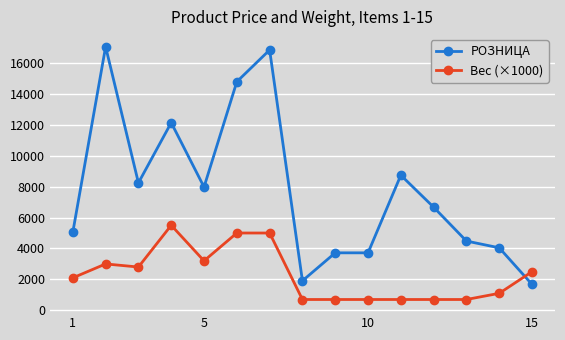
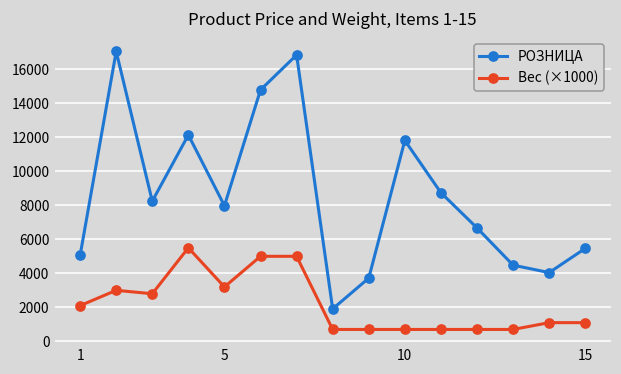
  {
    "РОЗНИЦА": {
      "1": 5100,
      "5": 8000,
-     "10": 3700,
-     "15": 1700
+     "10": 11800,
+     "15": 5500
    },
    "Вес (×1000)": {
      "1": 2100,
      "5": 3200,
      "10": 700,
-     "15": 2500
+     "15": 1100
    }
  }
